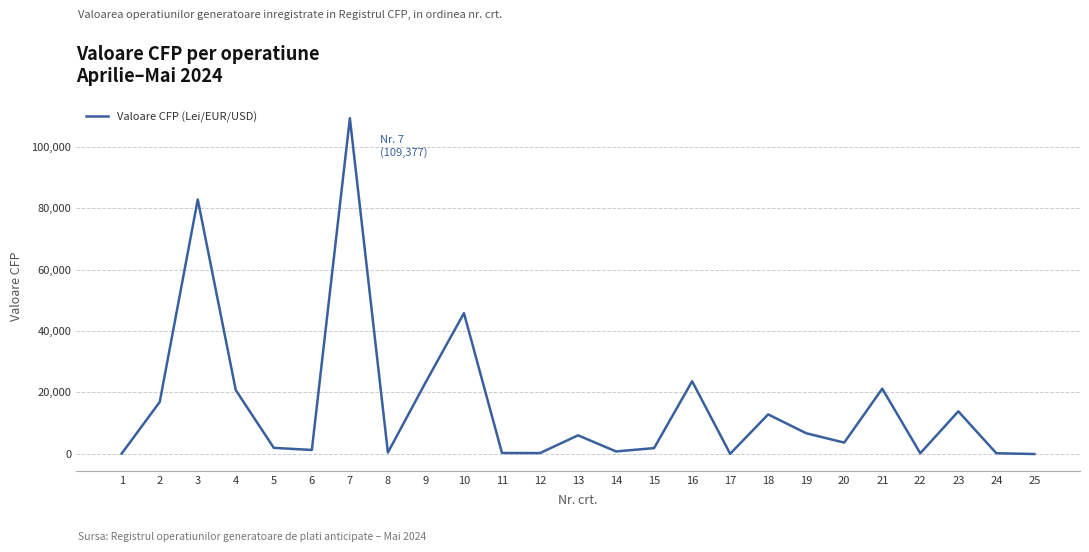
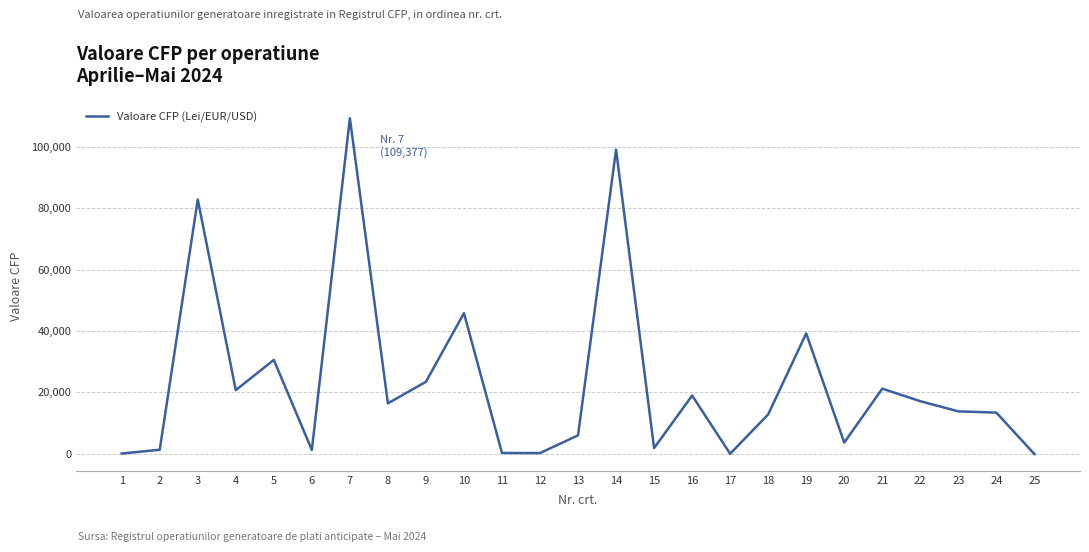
  {
    "1": "0",
-   "2": "17,000",
+   "2": "1,000",
    "3": "83,000",
    "4": "21,000",
-   "5": "2,000",
+   "5": "31,000",
    "6": "1,000",
    "7": "109,000",
-   "8": "0",
+   "8": "16,000",
    "9": "23,000",
    "10": "46,000",
    "11": "0",
    "12": "0",
    "13": "6,000",
-   "14": "1,000",
+   "14": "99,000",
    "15": "2,000",
-   "16": "24,000",
+   "16": "19,000",
    "17": "0",
    "18": "13,000",
-   "19": "7,000",
+   "19": "39,000",
    "20": "4,000",
    "21": "21,000",
-   "22": "0",
+   "22": "17,000",
    "23": "14,000",
-   "24": "0",
+   "24": "13,000",
    "25": "0"
  }
